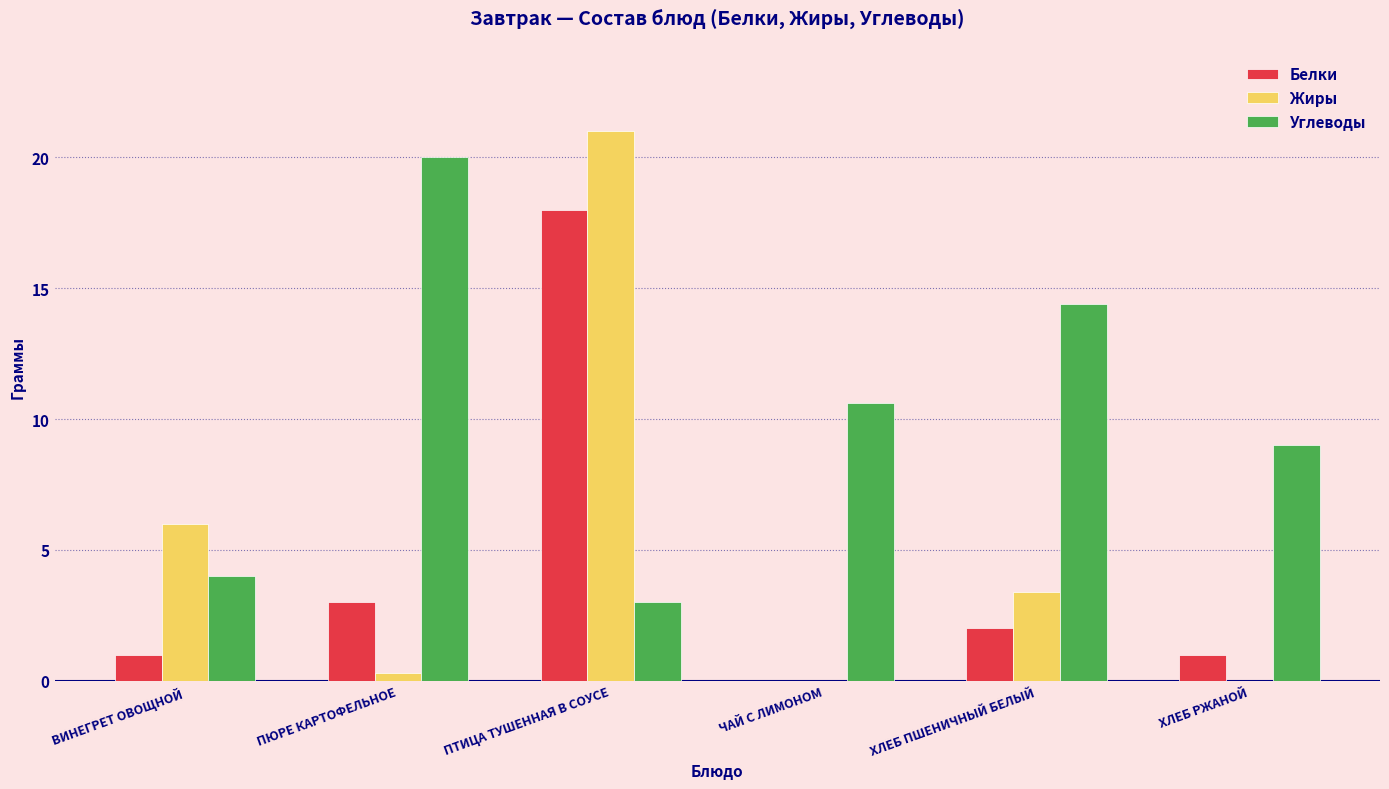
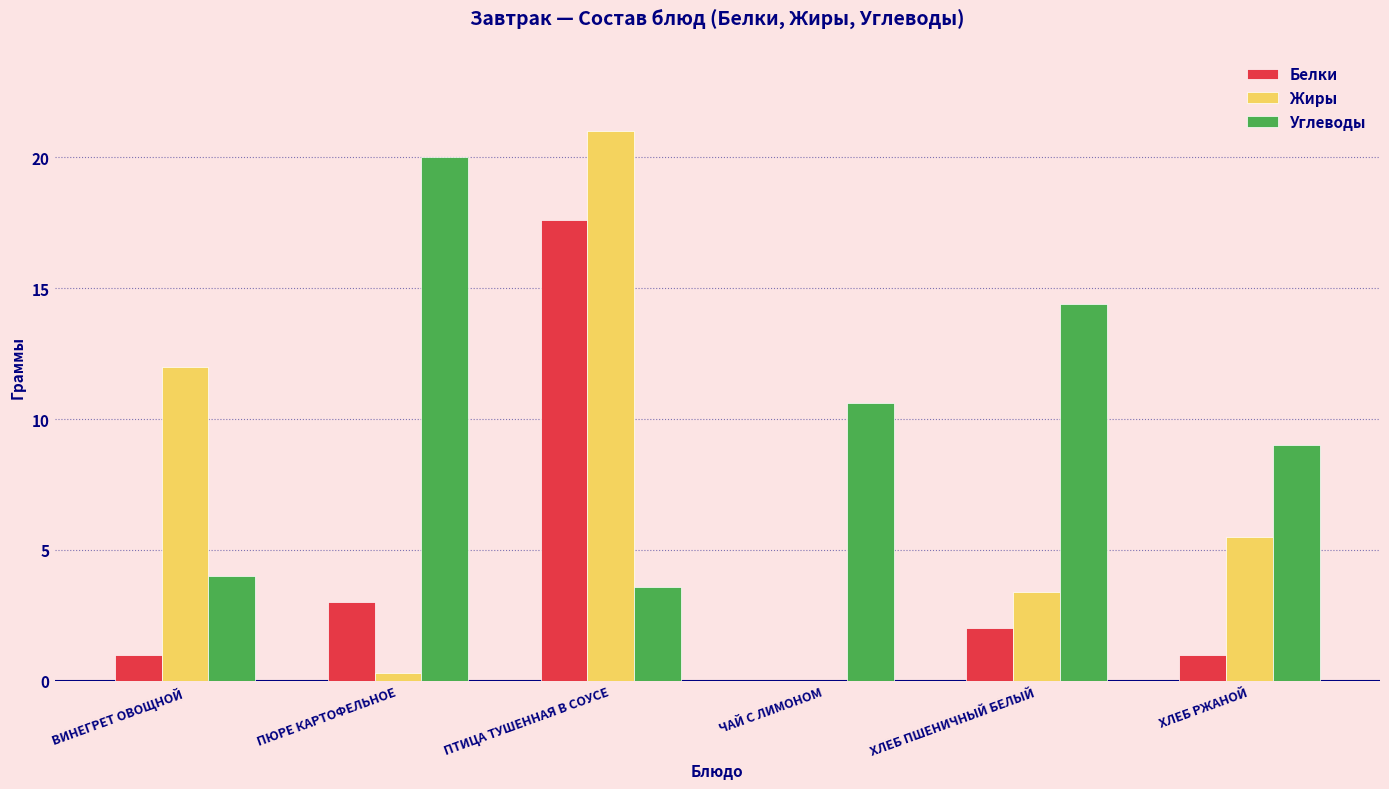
  {
    "Белки": {
      "ВИНЕГРЕТ ОВОЩНОЙ": 1.0,
      "ПЮРЕ КАРТОФЕЛЬНОЕ": 3.0,
-     "ПТИЦА ТУШЕННАЯ В СОУСЕ": 18.0,
+     "ПТИЦА ТУШЕННАЯ В СОУСЕ": 17.6,
      "ЧАЙ С ЛИМОНОМ": 0.0,
      "ХЛЕБ ПШЕНИЧНЫЙ БЕЛЫЙ": 2.0,
      "ХЛЕБ РЖАНОЙ": 1.0
    },
    "Жиры": {
-     "ВИНЕГРЕТ ОВОЩНОЙ": 6,
+     "ВИНЕГРЕТ ОВОЩНОЙ": 12,
      "ПЮРЕ КАРТОФЕЛЬНОЕ": 0.3,
      "ПТИЦА ТУШЕННАЯ В СОУСЕ": 21.0,
      "ЧАЙ С ЛИМОНОМ": 0.0,
      "ХЛЕБ ПШЕНИЧНЫЙ БЕЛЫЙ": 3.4,
-     "ХЛЕБ РЖАНОЙ": 0.0
+     "ХЛЕБ РЖАНОЙ": 5.5
    },
    "Углеводы": {
      "ВИНЕГРЕТ ОВОЩНОЙ": 4.0,
      "ПЮРЕ КАРТОФЕЛЬНОЕ": 20.0,
-     "ПТИЦА ТУШЕННАЯ В СОУСЕ": 3.0,
+     "ПТИЦА ТУШЕННАЯ В СОУСЕ": 3.6,
      "ЧАЙ С ЛИМОНОМ": 10.6,
      "ХЛЕБ ПШЕНИЧНЫЙ БЕЛЫЙ": 14.4,
      "ХЛЕБ РЖАНОЙ": 9.0
    }
  }
